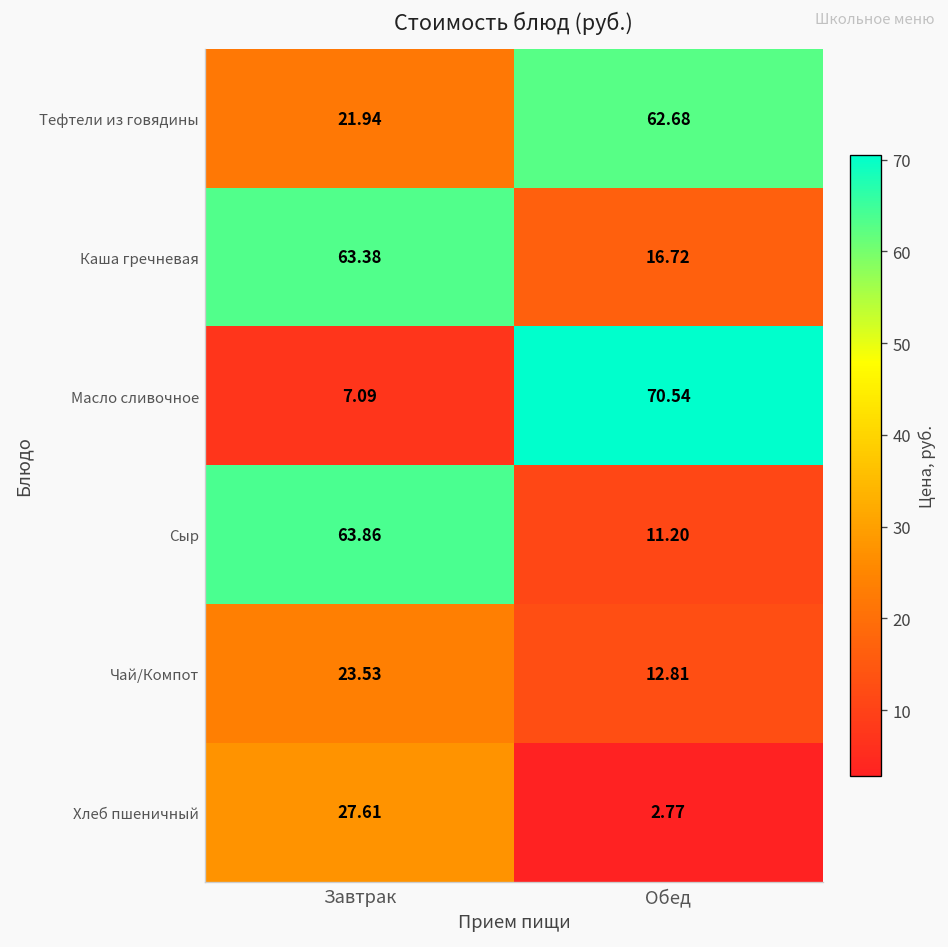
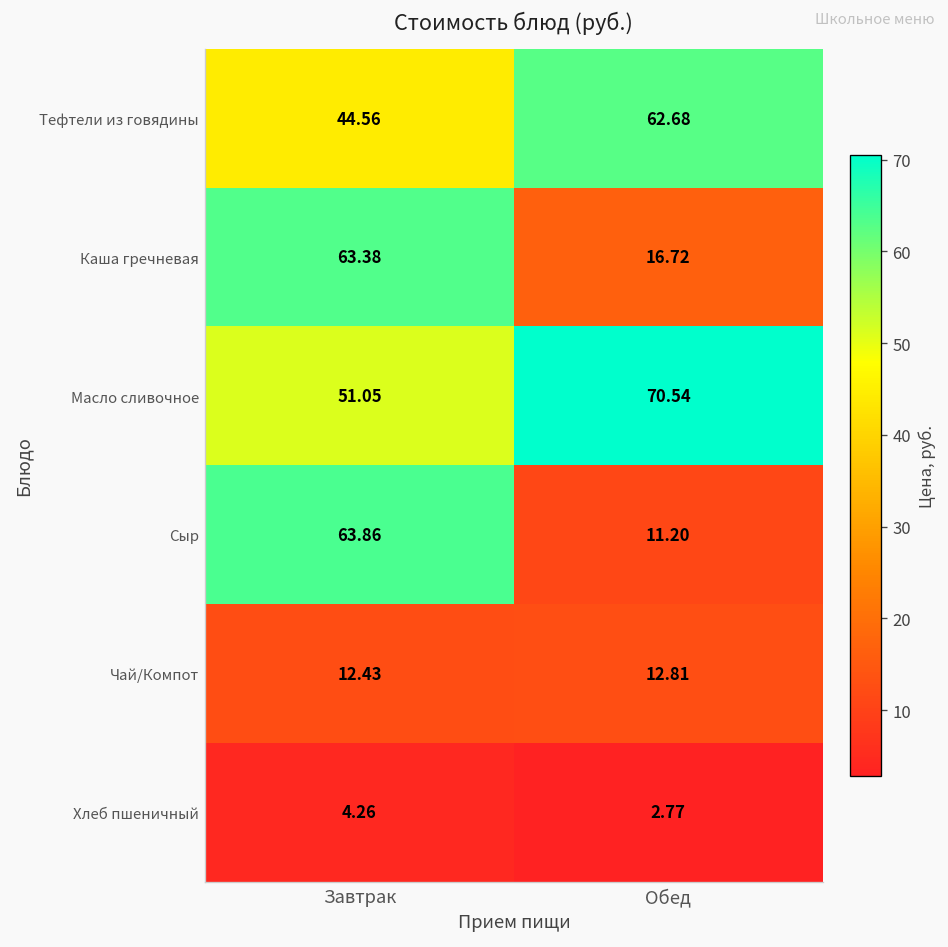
  {
    "Тефтели из говядины": {
-     "Завтрак": 21.94,
+     "Завтрак": 44.56,
      "Обед": 62.68
    },
    "Каша гречневая": {
      "Завтрак": 63.38,
      "Обед": 16.72
    },
    "Масло сливочное": {
-     "Завтрак": 7.09,
+     "Завтрак": 51.05,
      "Обед": 70.54
    },
    "Сыр": {
      "Завтрак": 63.86,
      "Обед": 11.20
    },
    "Чай/Компот": {
-     "Завтрак": 23.53,
+     "Завтрак": 12.43,
      "Обед": 12.81
    },
    "Хлеб пшеничный": {
-     "Завтрак": 27.61,
+     "Завтрак": 4.26,
      "Обед": 2.77
    }
  }
